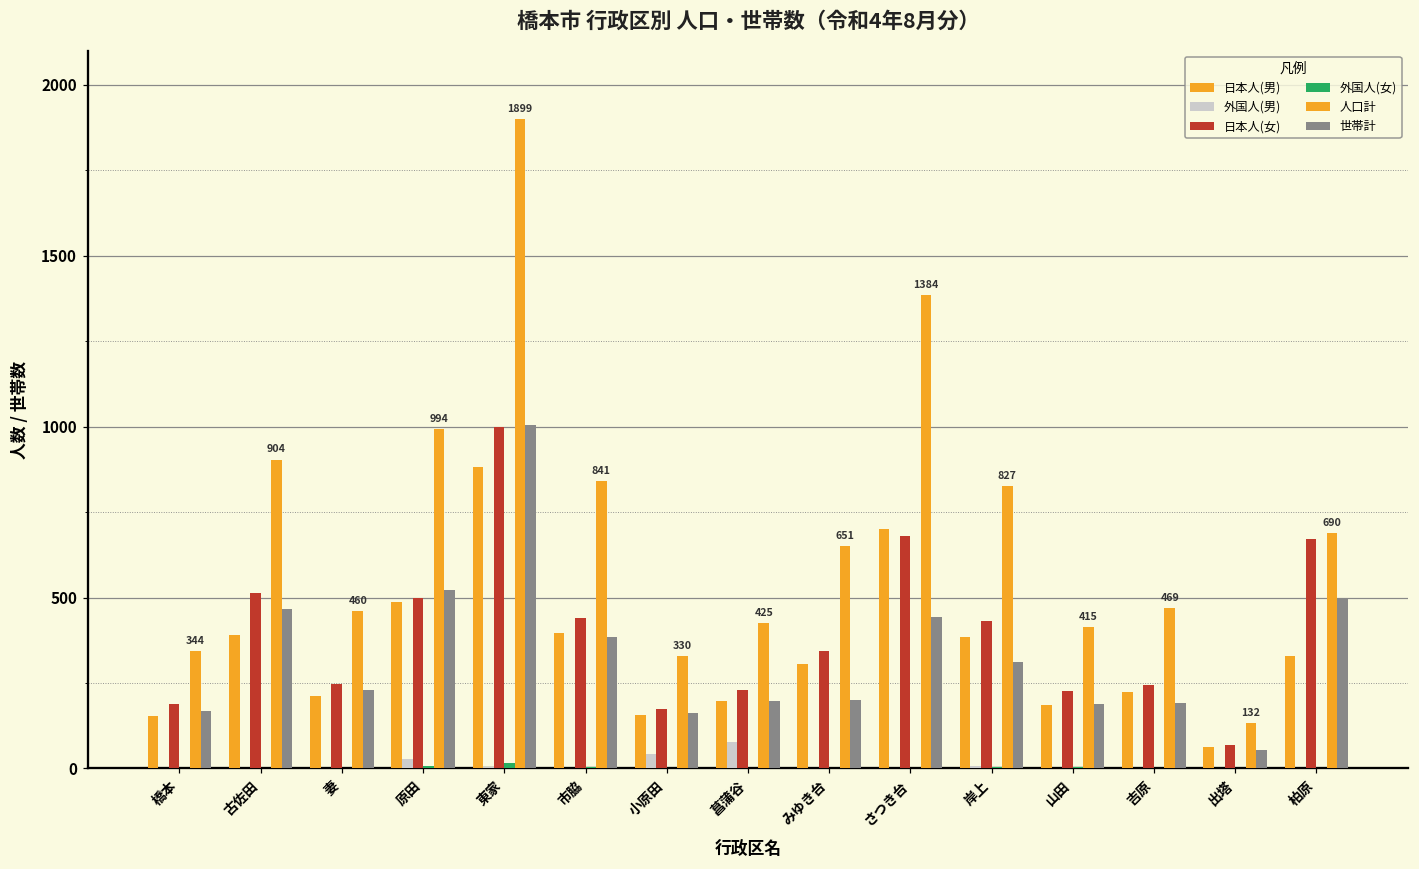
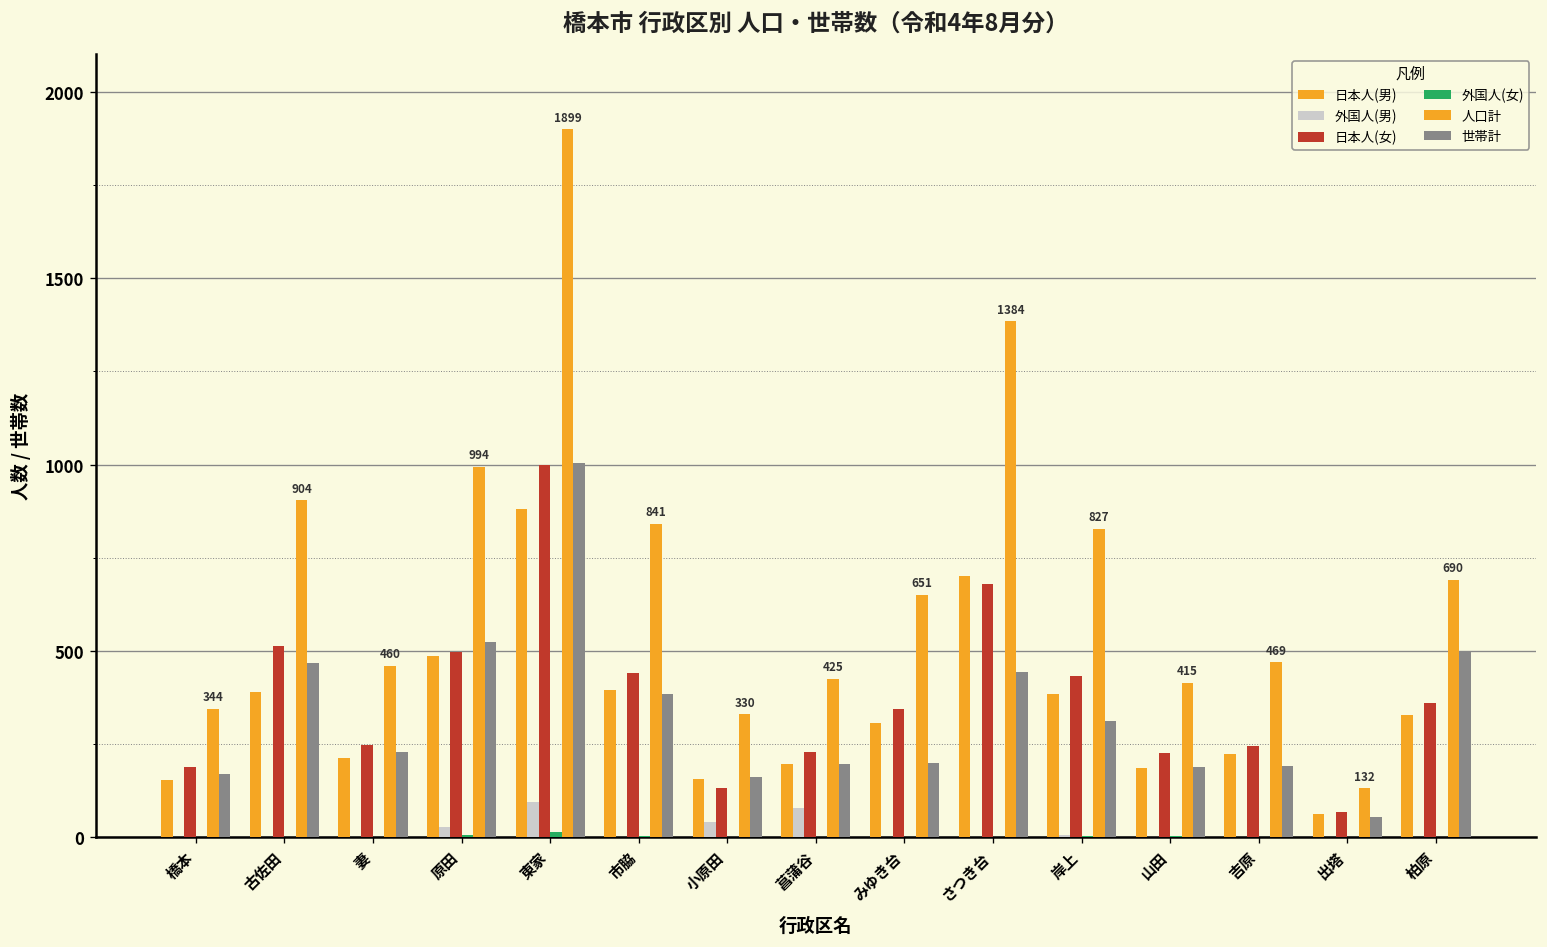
  {
    "外国人(男)": {
      "橋本": 0,
      "妻": 0,
      "原田": 30,
-     "東家": 0,
+     "東家": 100,
      "小原田": 40,
      "菖蒲谷": 80,
      "山田": 0,
      "出塔": 0
    },
    "日本人(女)": {
      "橋本": 190,
      "古佐田": 510,
      "妻": 250,
      "原田": 500,
      "東家": 1000,
      "市脇": 440,
-     "小原田": 170,
+     "小原田": 130,
      "菖蒲谷": 230,
      "みゆき台": 340,
      "さつき台": 680,
      "岸上": 430,
      "山田": 230,
      "吉原": 250,
      "出塔": 70,
-     "柏原": 670
+     "柏原": 360
    },
    "外国人(女)": {
      "妻": 0,
      "東家": 20,
      "小原田": 0,
      "菖蒲谷": 0,
      "みゆき台": 0,
      "吉原": 0
    },
    "世帯計": {
      "橋本": 170,
      "古佐田": 470,
      "妻": 230,
      "原田": 520,
      "東家": 1000,
      "市脇": 390,
      "小原田": 160,
      "菖蒲谷": 200,
      "みゆき台": 200,
      "さつき台": 440,
      "岸上": 310,
      "山田": 190,
      "吉原": 190,
      "出塔": 60,
      "柏原": 500
    }
  }
